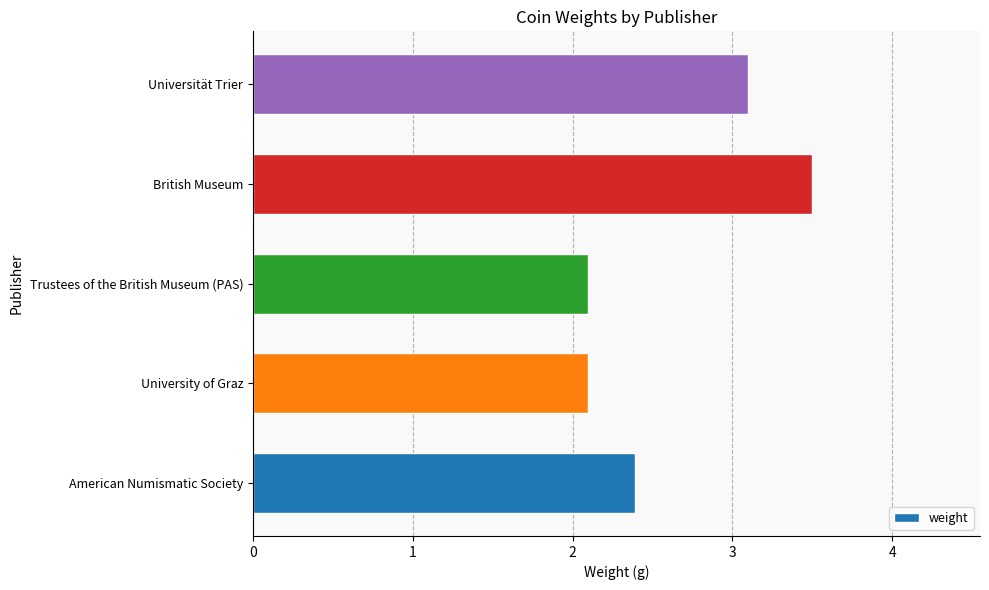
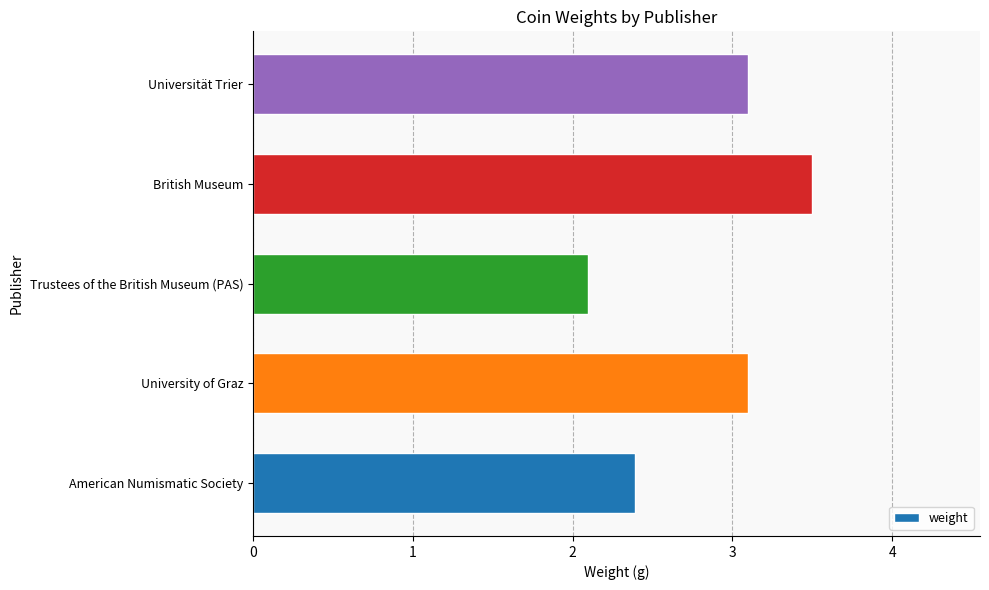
  {
    "Universität Trier": 3.1,
    "British Museum": 3.5,
    "Trustees of the British Museum (PAS)": 2.1,
-   "University of Graz": 2.1,
+   "University of Graz": 3.1,
    "American Numismatic Society": 2.4
  }
